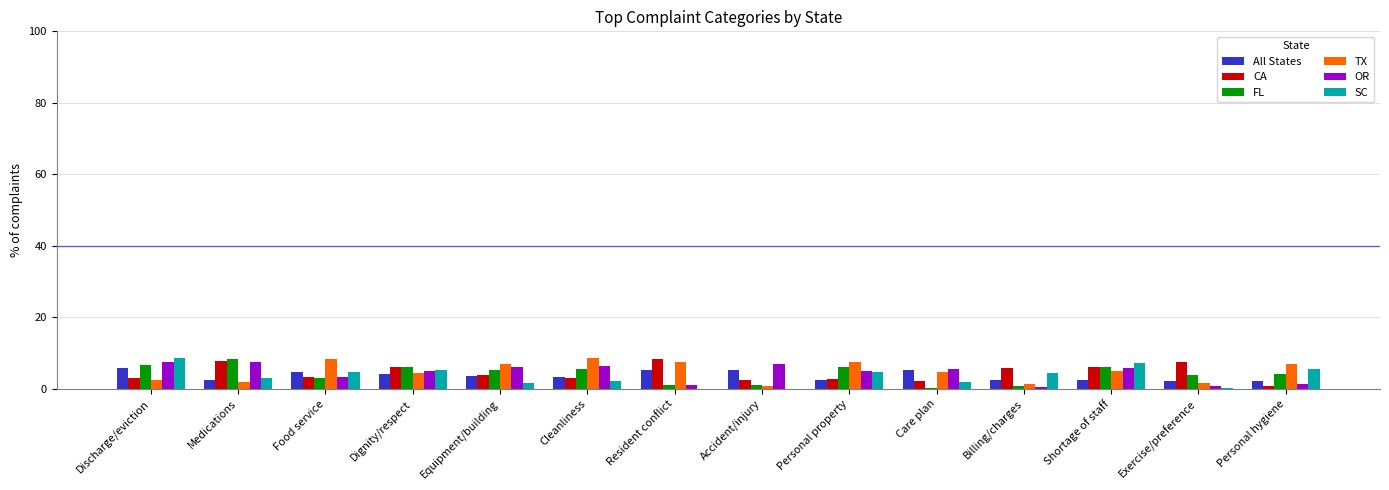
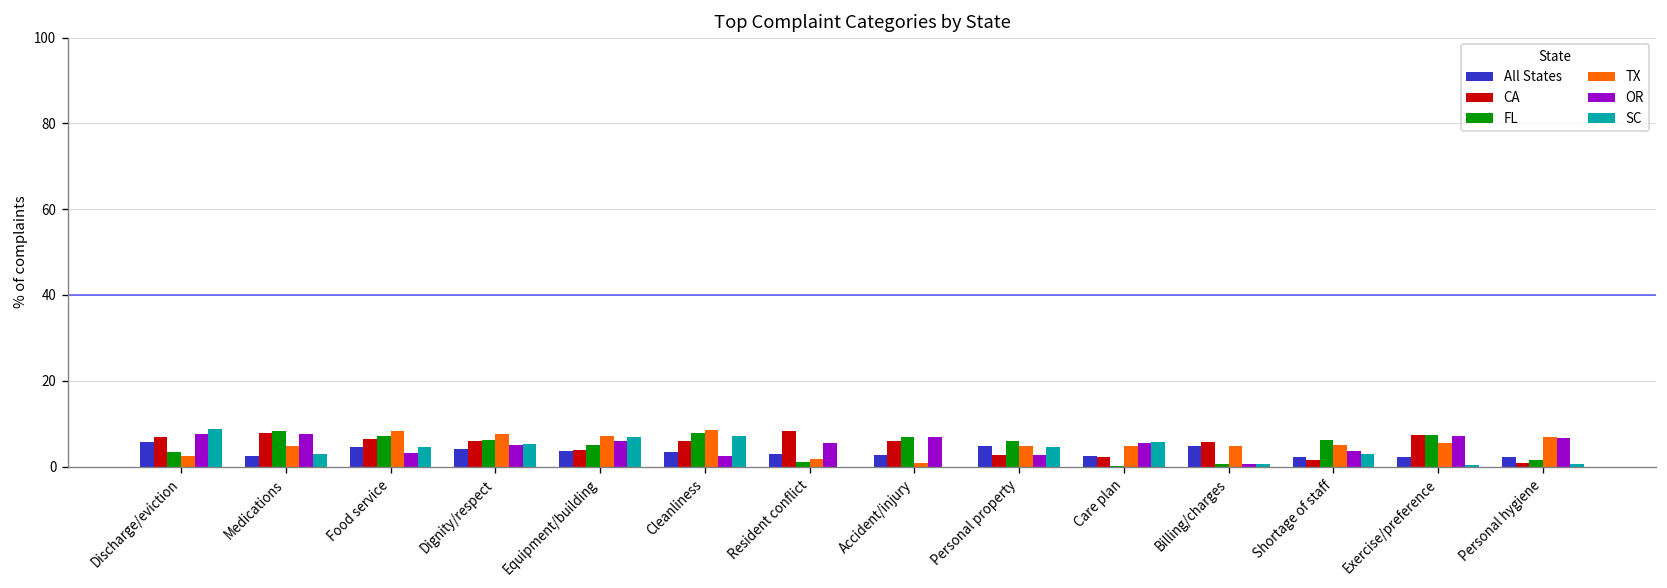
  {
    "All States": {
      "Discharge/eviction": 6,
      "Medications": 3,
      "Food service": 5,
      "Dignity/respect": 4,
      "Equipment/building": 4,
      "Cleanliness": 3,
-     "Resident conflict": 5,
-     "Accident/injury": 5,
-     "Personal property": 2,
-     "Care plan": 5,
-     "Billing/charges": 2,
+     "Resident conflict": 3,
+     "Accident/injury": 3,
+     "Personal property": 5,
+     "Care plan": 2,
+     "Billing/charges": 5,
      "Shortage of staff": 2,
      "Exercise/preference": 2,
      "Personal hygiene": 2
    },
    "CA": {
-     "Discharge/eviction": 3,
+     "Discharge/eviction": 7,
      "Medications": 8,
-     "Food service": 3,
+     "Food service": 6,
      "Dignity/respect": 6,
      "Equipment/building": 4,
-     "Cleanliness": 3,
+     "Cleanliness": 6,
      "Resident conflict": 8,
-     "Accident/injury": 3,
+     "Accident/injury": 6,
      "Personal property": 3,
      "Care plan": 2,
      "Billing/charges": 6,
-     "Shortage of staff": 6,
+     "Shortage of staff": 2,
      "Exercise/preference": 7,
      "Personal hygiene": 1
    },
    "FL": {
-     "Discharge/eviction": 7,
+     "Discharge/eviction": 3,
      "Medications": 8,
-     "Food service": 3,
+     "Food service": 7,
      "Dignity/respect": 6,
      "Equipment/building": 5,
-     "Cleanliness": 6,
+     "Cleanliness": 8,
      "Resident conflict": 1,
-     "Accident/injury": 1,
+     "Accident/injury": 7,
      "Personal property": 6,
      "Shortage of staff": 6,
-     "Exercise/preference": 4,
-     "Personal hygiene": 4
+     "Exercise/preference": 7,
+     "Personal hygiene": 1
    },
    "TX": {
      "Discharge/eviction": 2,
-     "Medications": 2,
+     "Medications": 5,
      "Food service": 8,
-     "Dignity/respect": 5,
+     "Dignity/respect": 8,
      "Equipment/building": 7,
      "Cleanliness": 8,
-     "Resident conflict": 7,
+     "Resident conflict": 2,
      "Accident/injury": 1,
-     "Personal property": 8,
+     "Personal property": 5,
      "Care plan": 5,
-     "Billing/charges": 1,
+     "Billing/charges": 5,
      "Shortage of staff": 5,
-     "Exercise/preference": 2,
+     "Exercise/preference": 6,
      "Personal hygiene": 7
    },
    "OR": {
      "Discharge/eviction": 8,
      "Medications": 8,
      "Food service": 3,
      "Dignity/respect": 5,
      "Equipment/building": 6,
-     "Cleanliness": 6,
-     "Resident conflict": 1,
+     "Cleanliness": 2,
+     "Resident conflict": 5,
      "Accident/injury": 7,
-     "Personal property": 5,
+     "Personal property": 3,
      "Care plan": 5,
-     "Shortage of staff": 6,
-     "Exercise/preference": 1,
-     "Personal hygiene": 1
+     "Shortage of staff": 4,
+     "Exercise/preference": 7,
+     "Personal hygiene": 7
    },
    "SC": {
      "Discharge/eviction": 9,
      "Medications": 3,
      "Food service": 5,
      "Dignity/respect": 5,
-     "Equipment/building": 2,
-     "Cleanliness": 2,
+     "Equipment/building": 7,
+     "Cleanliness": 7,
      "Resident conflict": 0,
      "Accident/injury": 0,
      "Personal property": 5,
-     "Care plan": 2,
-     "Billing/charges": 4,
-     "Shortage of staff": 7,
-     "Personal hygiene": 6
+     "Care plan": 6,
+     "Billing/charges": 1,
+     "Shortage of staff": 3,
+     "Personal hygiene": 1
    }
  }
